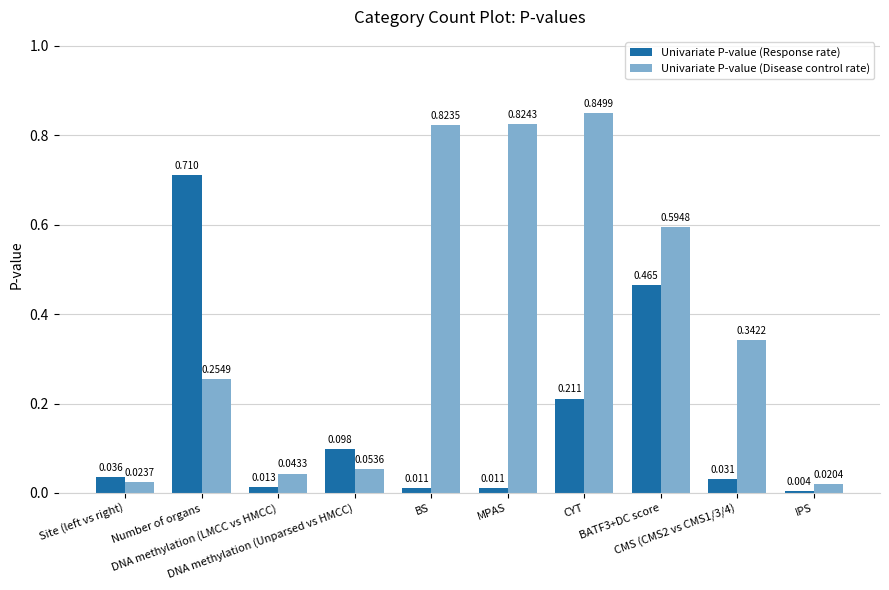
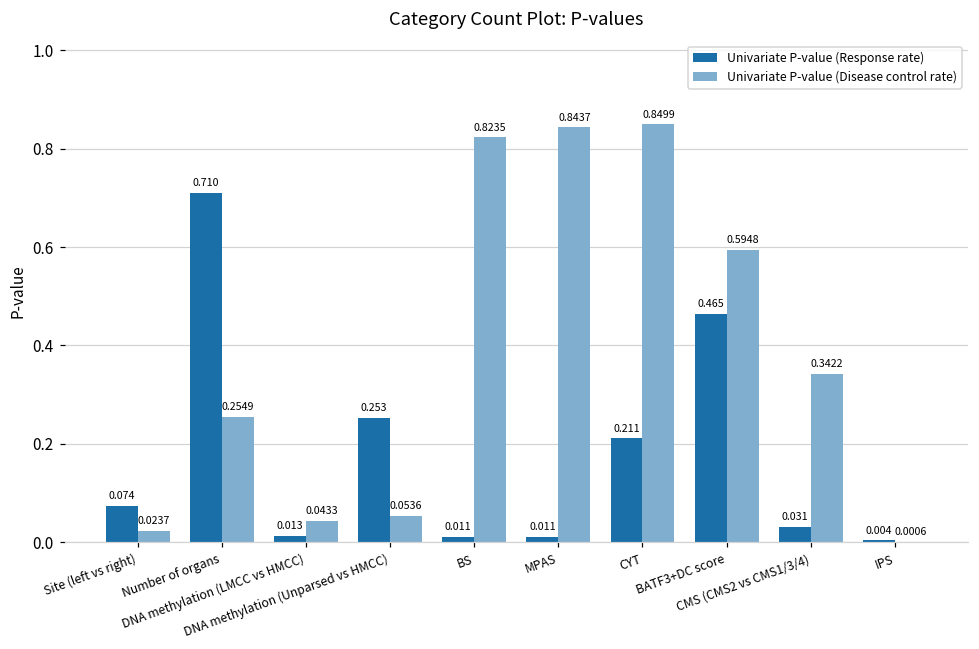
  {
    "Univariate P-value (Response rate)": {
-     "Site (left vs right)": 0.036,
+     "Site (left vs right)": 0.074,
      "Number of organs": 0.710,
      "DNA methylation (LMCC vs HMCC)": 0.013,
-     "DNA methylation (Unparsed vs HMCC)": 0.098,
+     "DNA methylation (Unparsed vs HMCC)": 0.253,
      "BS": 0.011,
      "MPAS": 0.011,
      "CYT": 0.211,
      "BATF3+DC score": 0.465,
      "CMS (CMS2 vs CMS1/3/4)": 0.031,
      "IPS": 0.004
    },
    "Univariate P-value (Disease control rate)": {
      "Site (left vs right)": 0.0237,
      "Number of organs": 0.2549,
      "DNA methylation (LMCC vs HMCC)": 0.0433,
      "DNA methylation (Unparsed vs HMCC)": 0.0536,
      "BS": 0.8235,
-     "MPAS": 0.8243,
+     "MPAS": 0.8437,
      "CYT": 0.8499,
      "BATF3+DC score": 0.5948,
      "CMS (CMS2 vs CMS1/3/4)": 0.3422,
-     "IPS": 0.0204
+     "IPS": 0.0006
    }
  }
